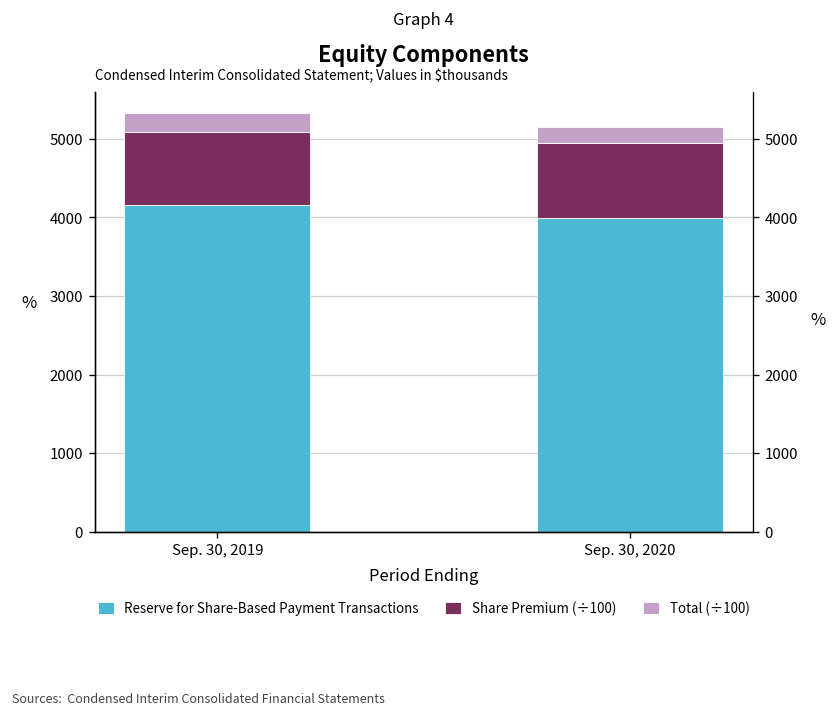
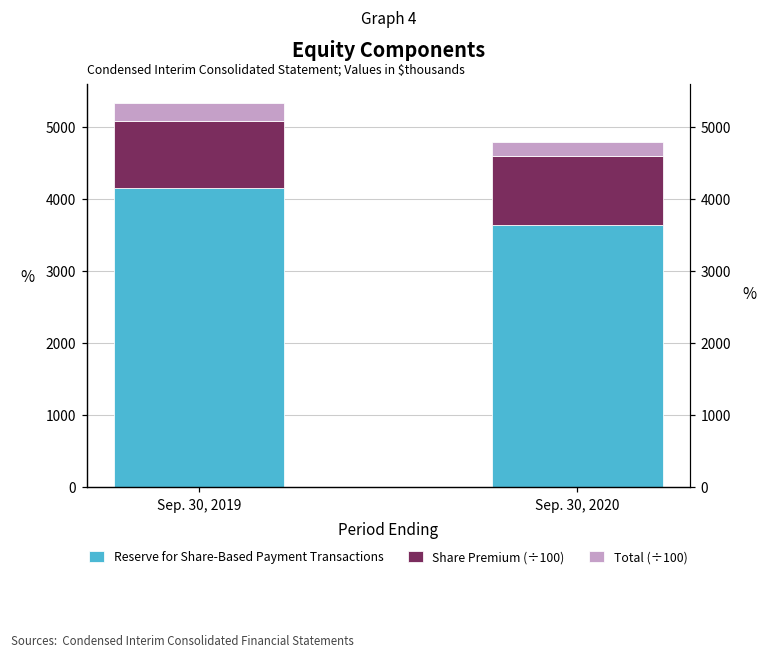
  {
    "Reserve for Share-Based Payment Transactions": {
      "Sep. 30, 2019": 4200,
-     "Sep. 30, 2020": 4000
+     "Sep. 30, 2020": 3600
    },
    "Share Premium (÷100)": {
      "Sep. 30, 2019": 900,
      "Sep. 30, 2020": 1000
    },
    "Total (÷100)": {
      "Sep. 30, 2019": 200,
      "Sep. 30, 2020": 200
    }
  }
